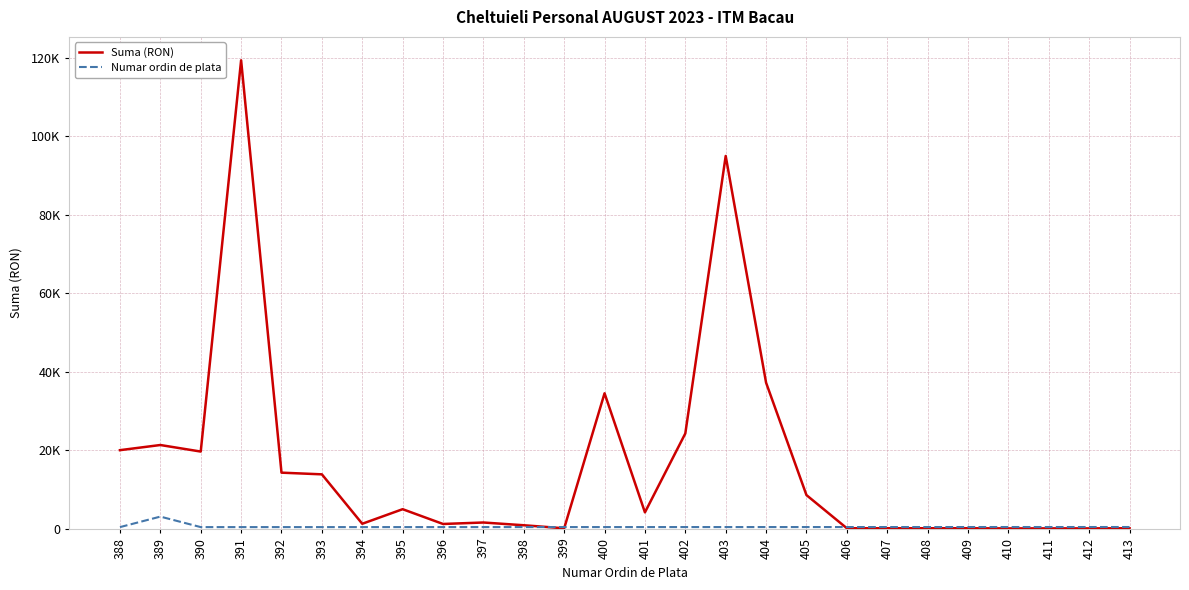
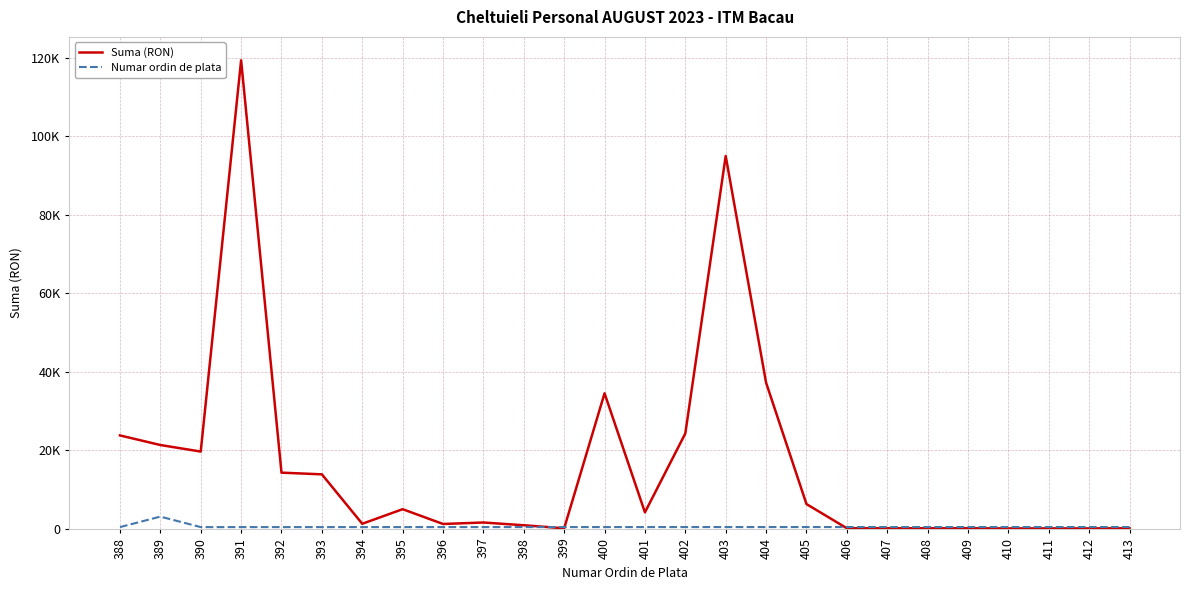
  {
    "Suma (RON)": {
-     "388": 20000,
+     "388": 24000,
      "389": 21000,
      "390": 20000,
      "391": 119000,
      "392": 14000,
      "393": 14000,
      "394": 1000,
      "395": 5000,
      "396": 1000,
      "397": 2000,
      "400": 34000,
      "401": 4000,
      "402": 24000,
      "403": 95000,
      "404": 37000,
-     "405": 9000
+     "405": 6000
    },
    "Numar ordin de plata": {
      "388": 0,
      "389": 3000,
      "390": 0,
      "391": 0,
      "392": 0,
      "393": 0,
      "394": 0,
      "395": 0,
      "396": 0,
      "397": 0,
      "400": 0,
      "401": 0,
      "402": 0,
      "403": 0,
      "404": 0,
      "405": 0
    }
  }
